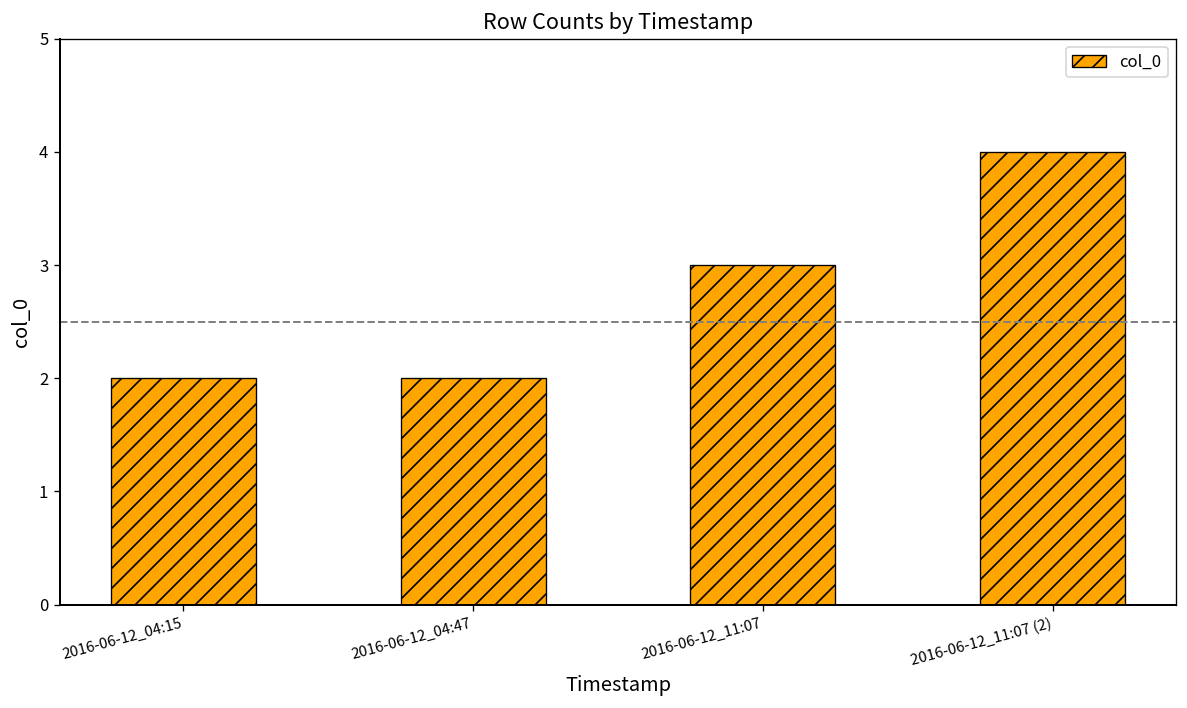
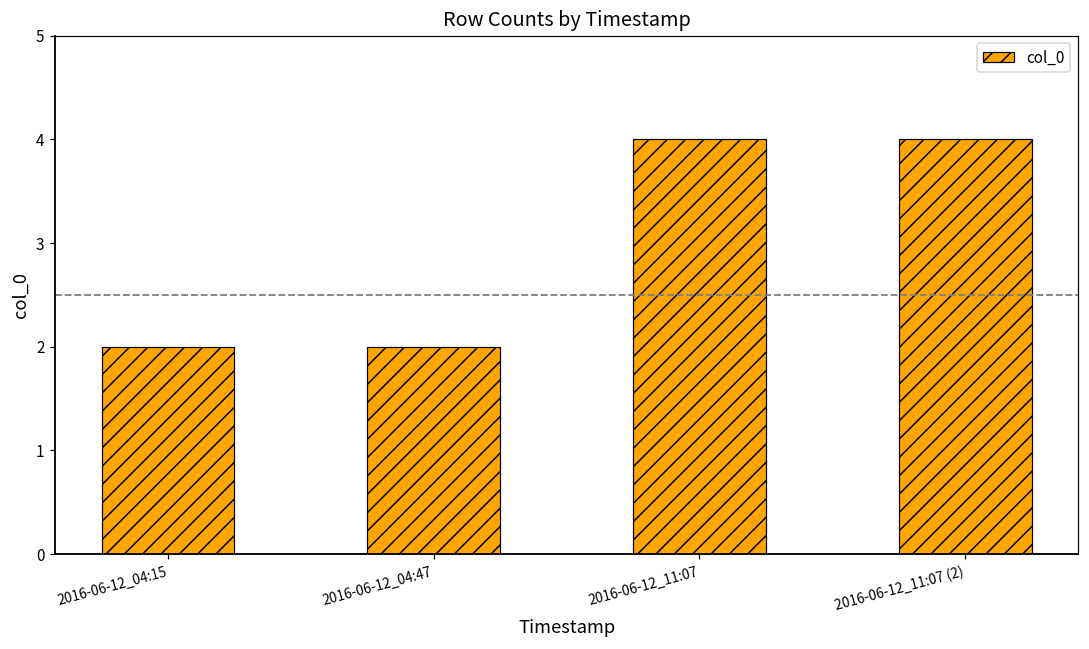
  {
    "2016-06-12_04:15": 2,
    "2016-06-12_04:47": 2,
-   "2016-06-12_11:07": 3,
+   "2016-06-12_11:07": 4,
    "2016-06-12_11:07 (2)": 4
  }
